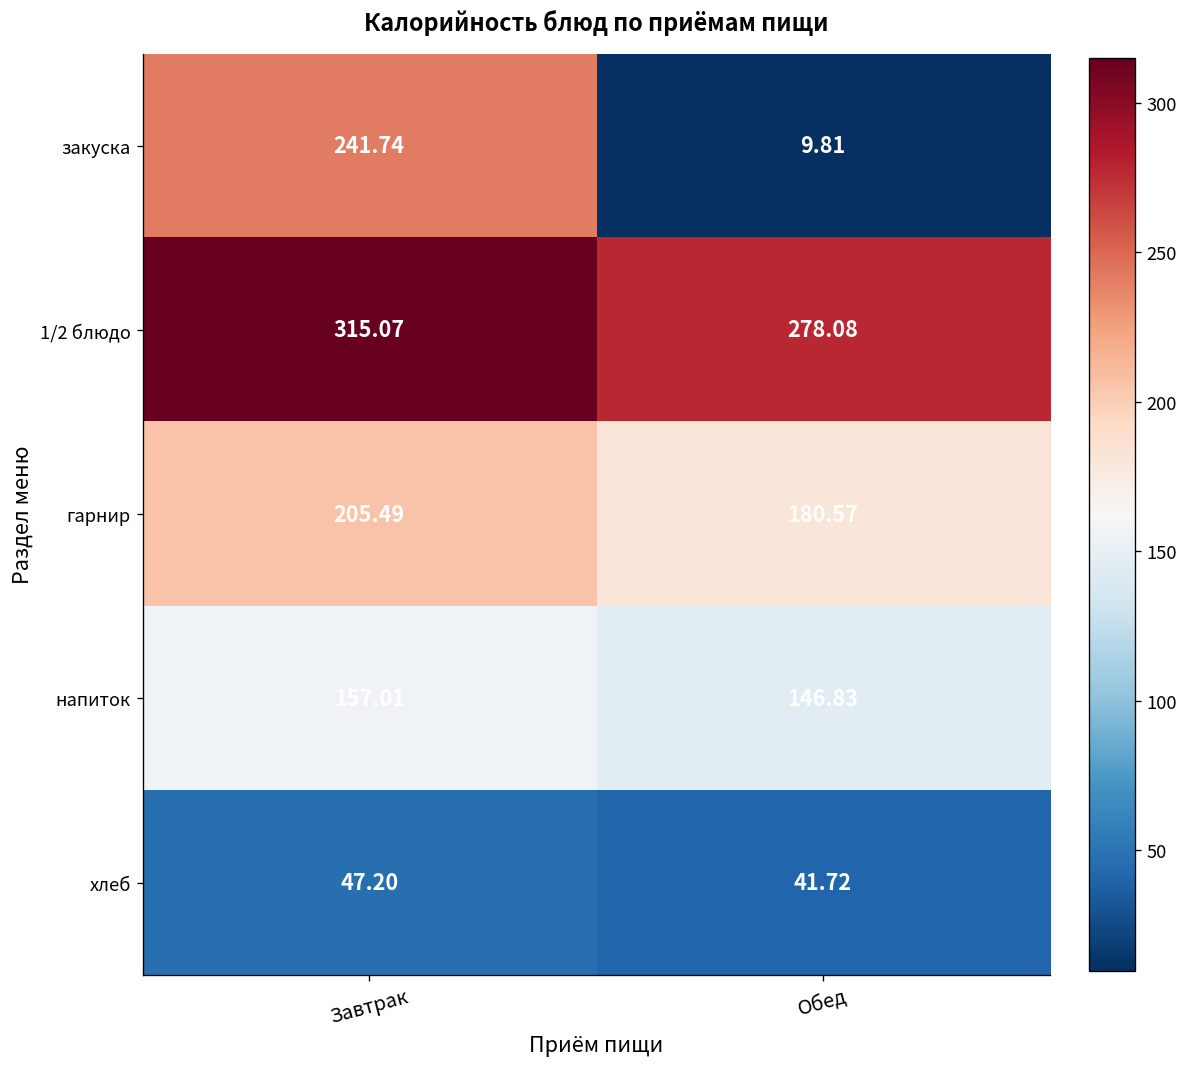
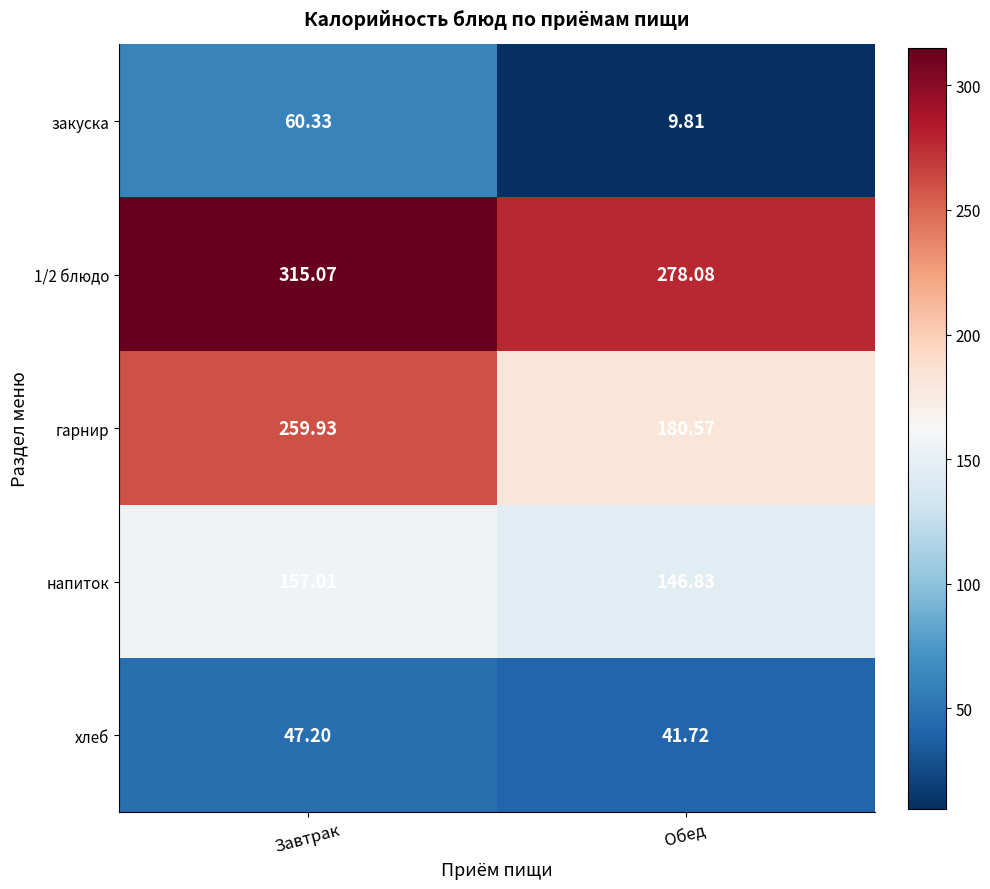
  {
    "закуска": {
-     "Завтрак": 241.74,
+     "Завтрак": 60.33,
      "Обед": 9.81
    },
    "1/2 блюдо": {
      "Завтрак": 315.07,
      "Обед": 278.08
    },
    "гарнир": {
-     "Завтрак": 205.49
+     "Завтрак": 259.93
    },
    "хлеб": {
      "Завтрак": 47.20,
      "Обед": 41.72
    }
  }
